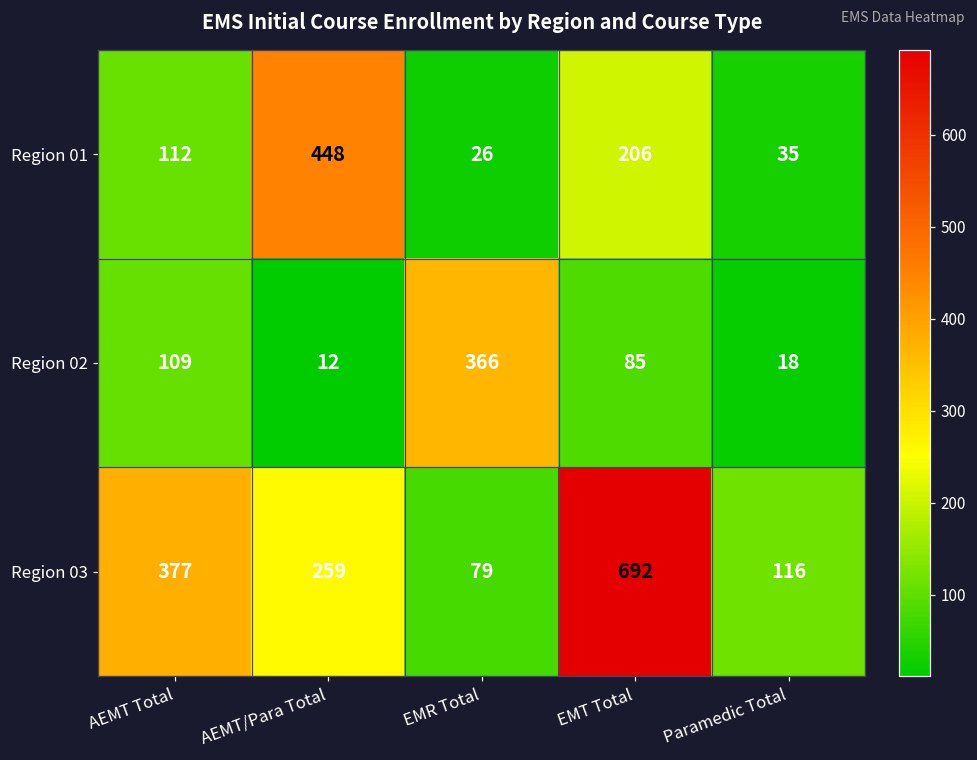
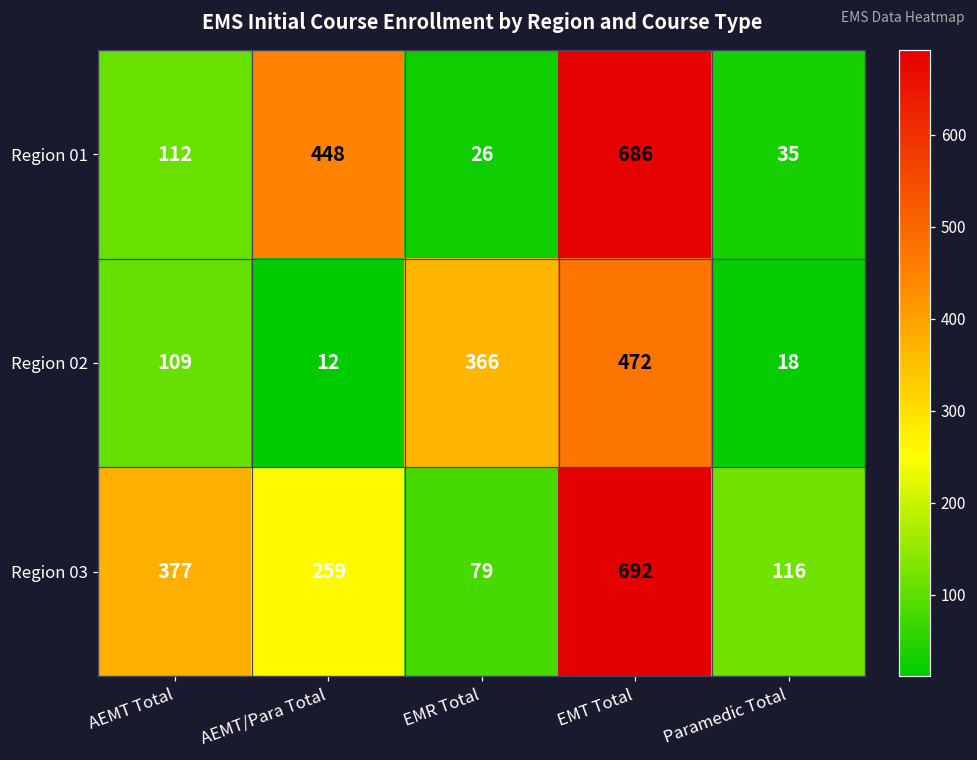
  {
    "Region 01": {
      "AEMT Total": 112,
      "AEMT/Para Total": 448,
      "EMR Total": 26,
-     "EMT Total": 206,
+     "EMT Total": 686,
      "Paramedic Total": 35
    },
    "Region 02": {
      "AEMT Total": 109,
      "AEMT/Para Total": 12,
      "EMR Total": 366,
-     "EMT Total": 85,
+     "EMT Total": 472,
      "Paramedic Total": 18
    },
    "Region 03": {
      "AEMT Total": 377,
      "AEMT/Para Total": 259,
      "EMR Total": 79,
      "EMT Total": 692,
      "Paramedic Total": 116
    }
  }
